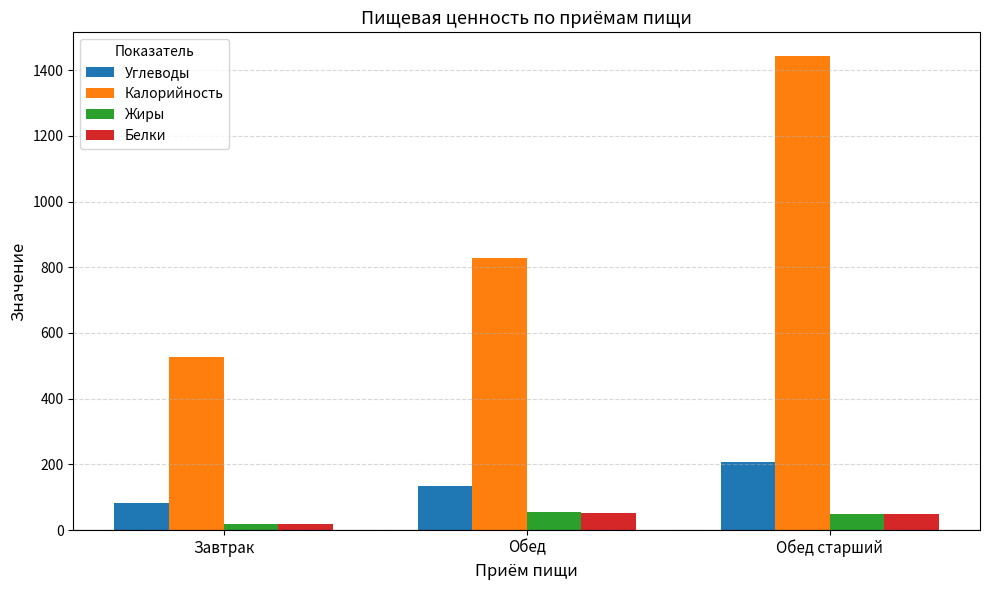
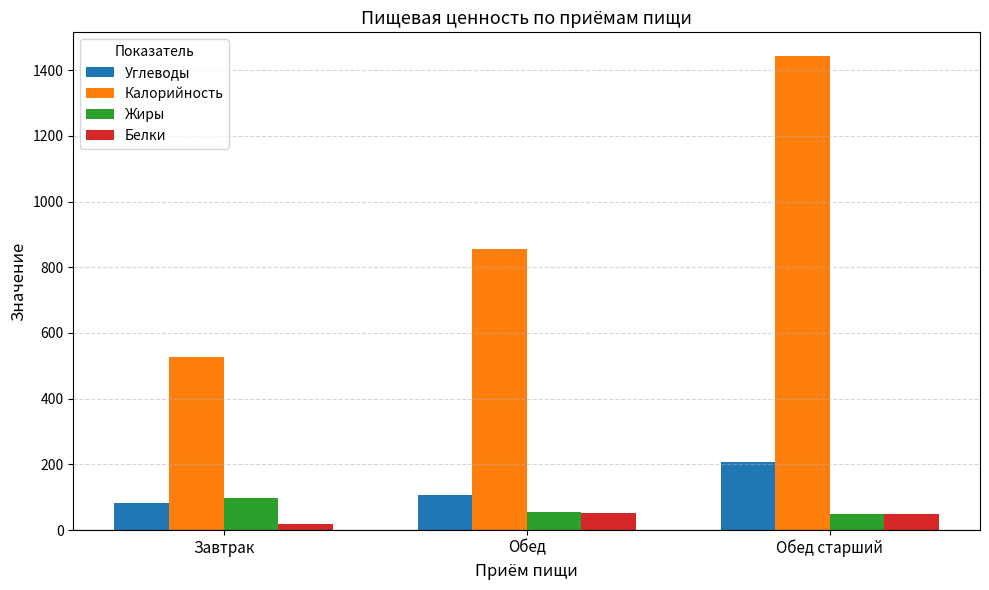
  {
    "Углеводы": {
      "Завтрак": 80,
-     "Обед": 130,
+     "Обед": 110,
      "Обед старший": 210
    },
    "Калорийность": {
      "Завтрак": 530,
-     "Обед": 830,
+     "Обед": 850,
      "Обед старший": 1440
    },
    "Жиры": {
-     "Завтрак": 20,
+     "Завтрак": 100,
      "Обед": 60,
      "Обед старший": 50
    },
    "Белки": {
      "Завтрак": 20,
      "Обед": 50,
      "Обед старший": 50
    }
  }
